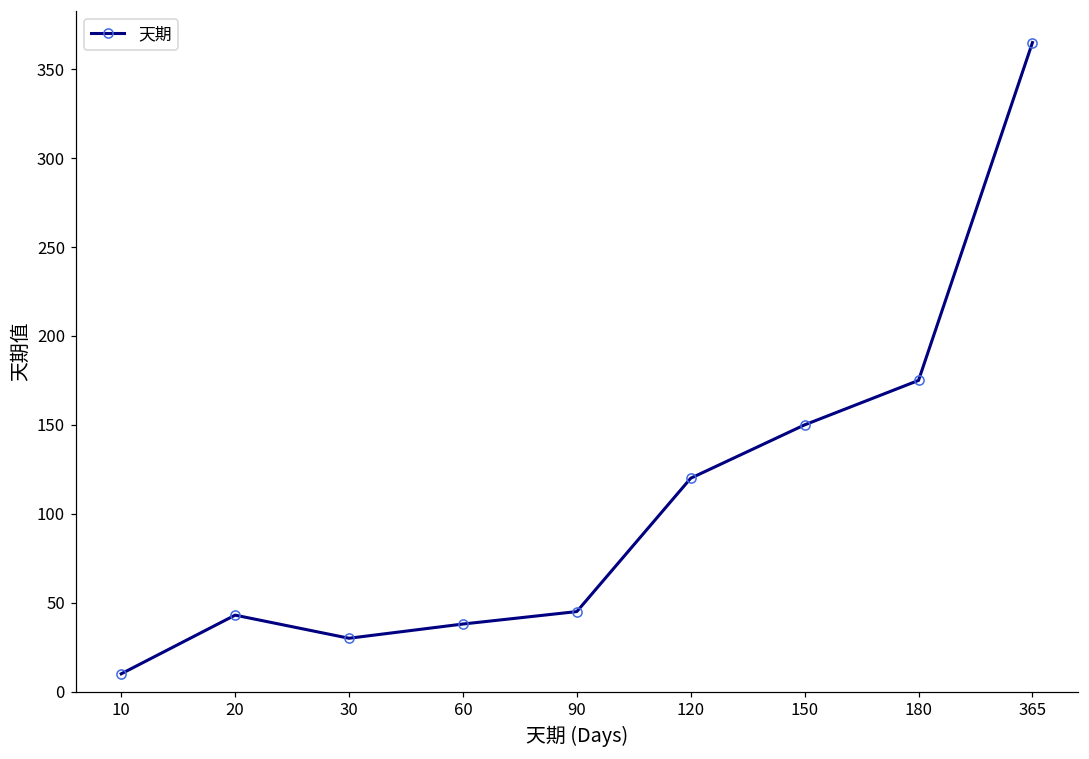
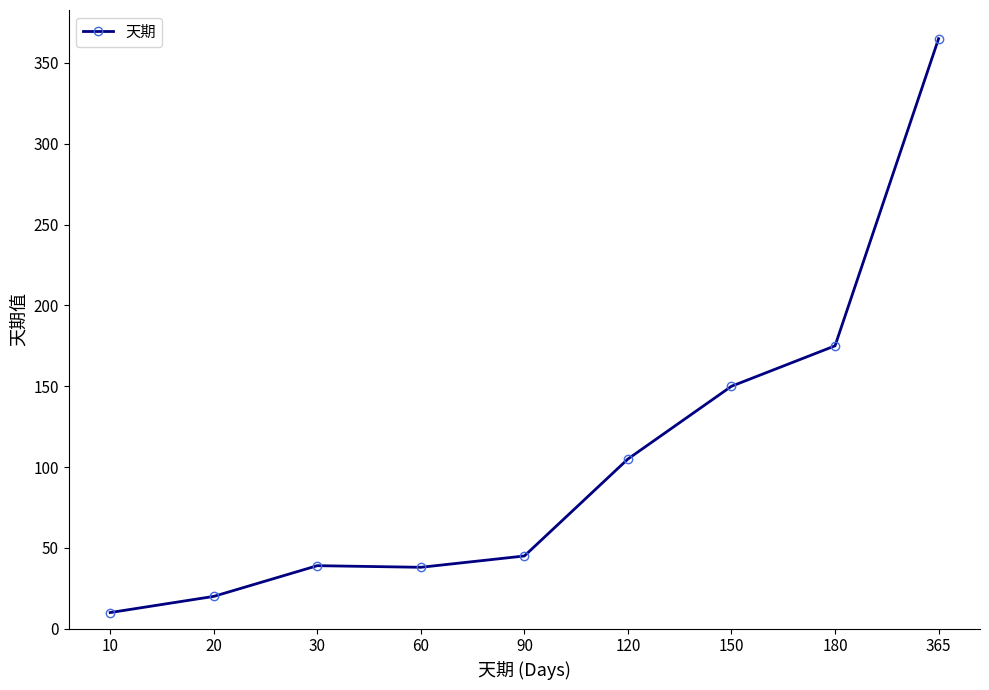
  {
    "10": 10,
-   "20": 43,
-   "30": 30,
+   "20": 20,
+   "30": 39,
    "60": 38,
    "90": 45,
-   "120": 120,
+   "120": 105,
    "150": 150,
    "180": 175,
    "365": 365
  }
